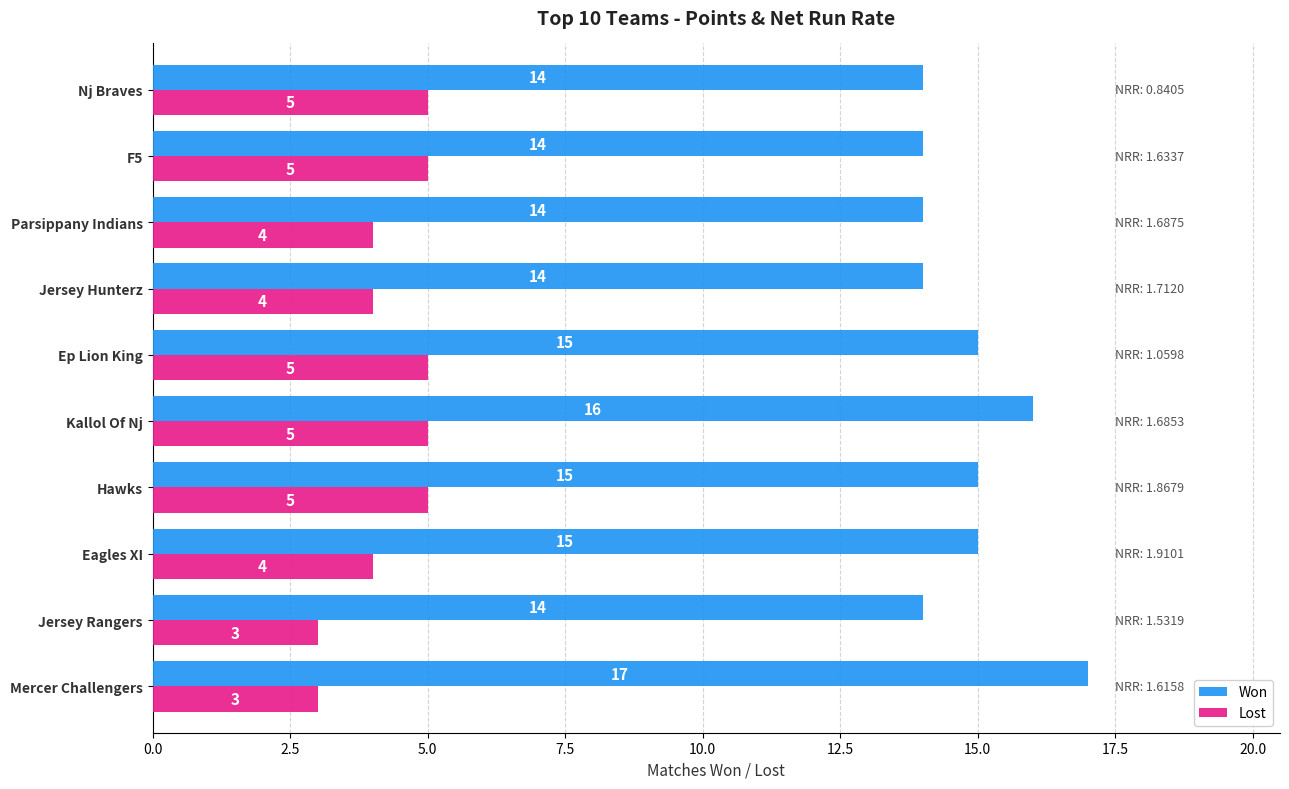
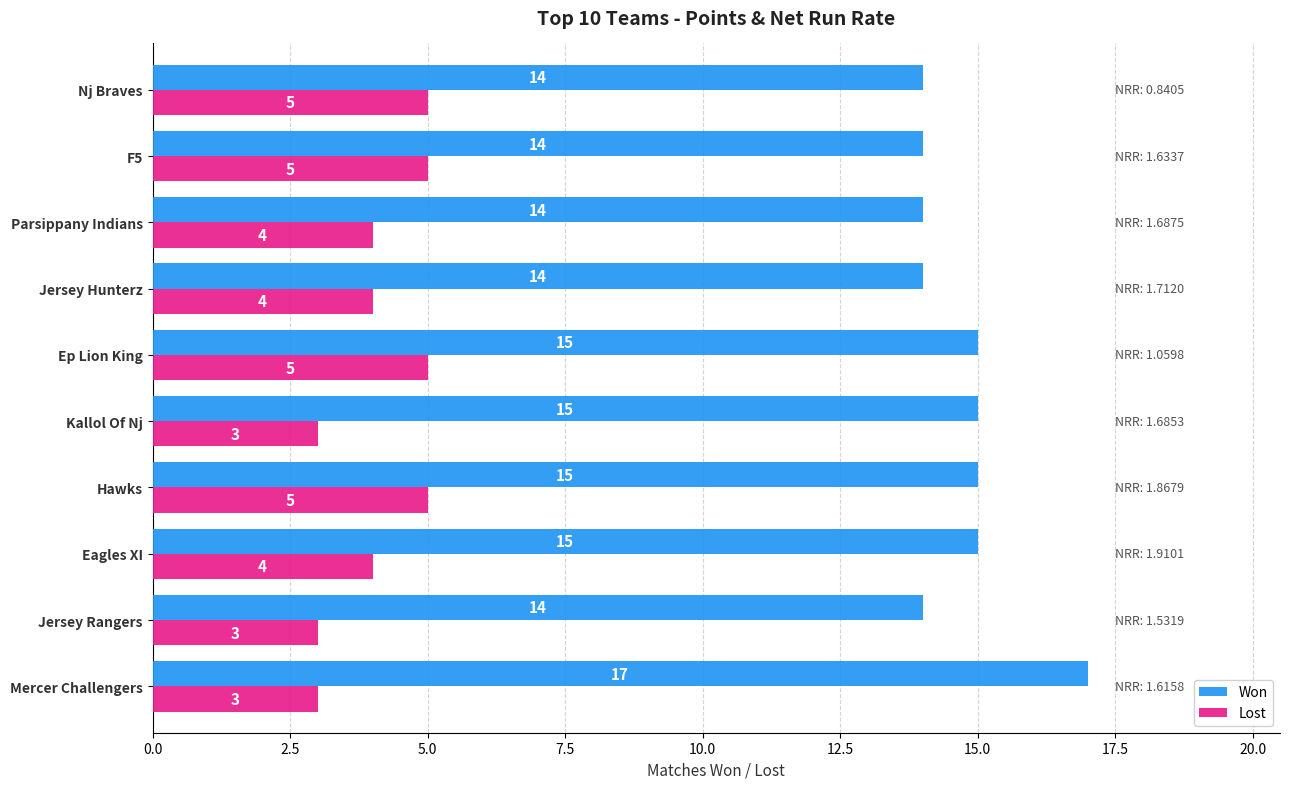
  {
    "Won": {
      "Nj Braves": 14,
      "F5": 14,
      "Parsippany Indians": 14,
      "Jersey Hunterz": 14,
      "Ep Lion King": 15,
-     "Kallol Of Nj": 16,
+     "Kallol Of Nj": 15,
      "Hawks": 15,
      "Eagles XI": 15,
      "Jersey Rangers": 14,
      "Mercer Challengers": 17
    },
    "Lost": {
      "Nj Braves": 5,
      "F5": 5,
      "Parsippany Indians": 4,
      "Jersey Hunterz": 4,
      "Ep Lion King": 5,
-     "Kallol Of Nj": 5,
+     "Kallol Of Nj": 3,
      "Hawks": 5,
      "Eagles XI": 4,
      "Jersey Rangers": 3,
      "Mercer Challengers": 3
    }
  }
